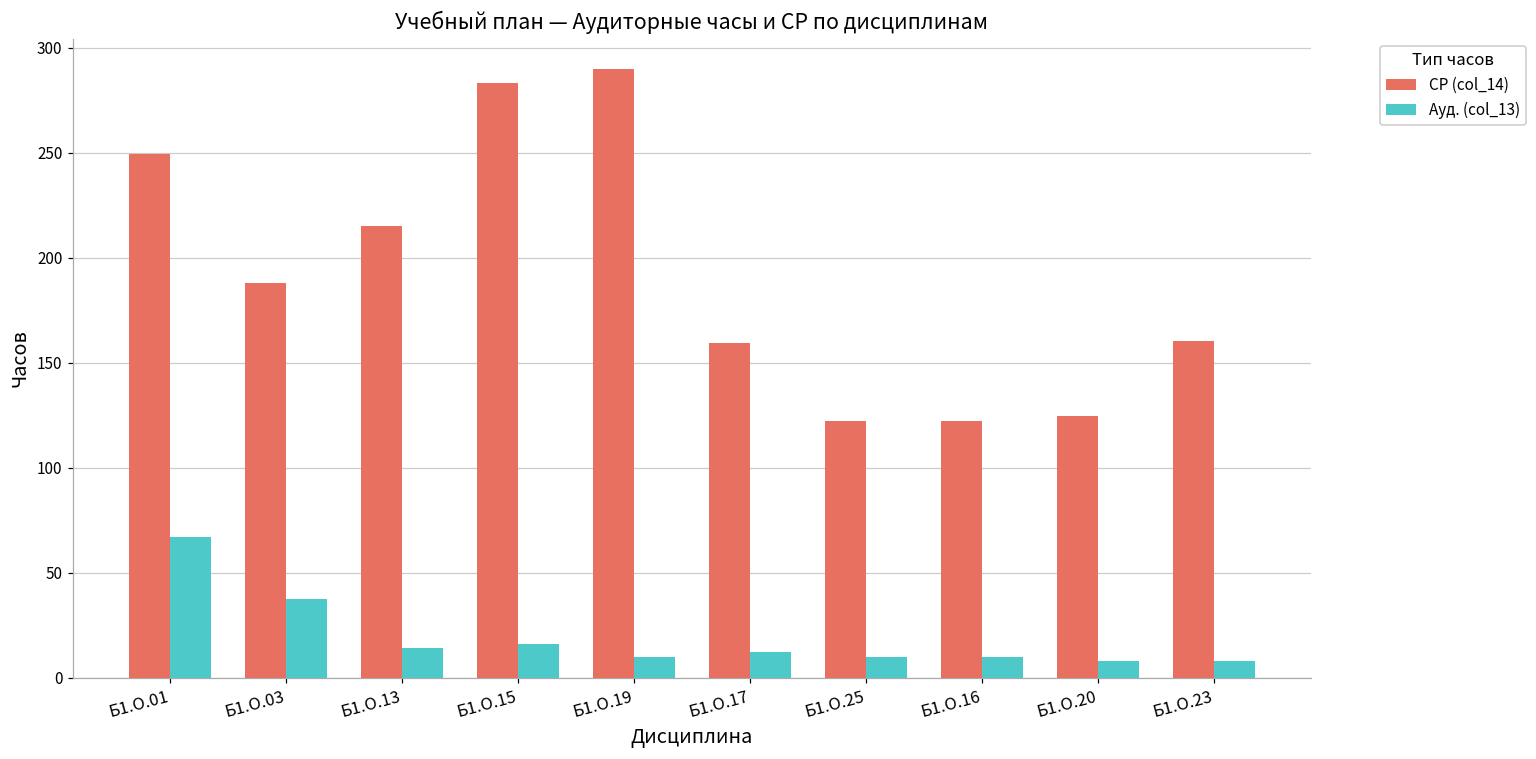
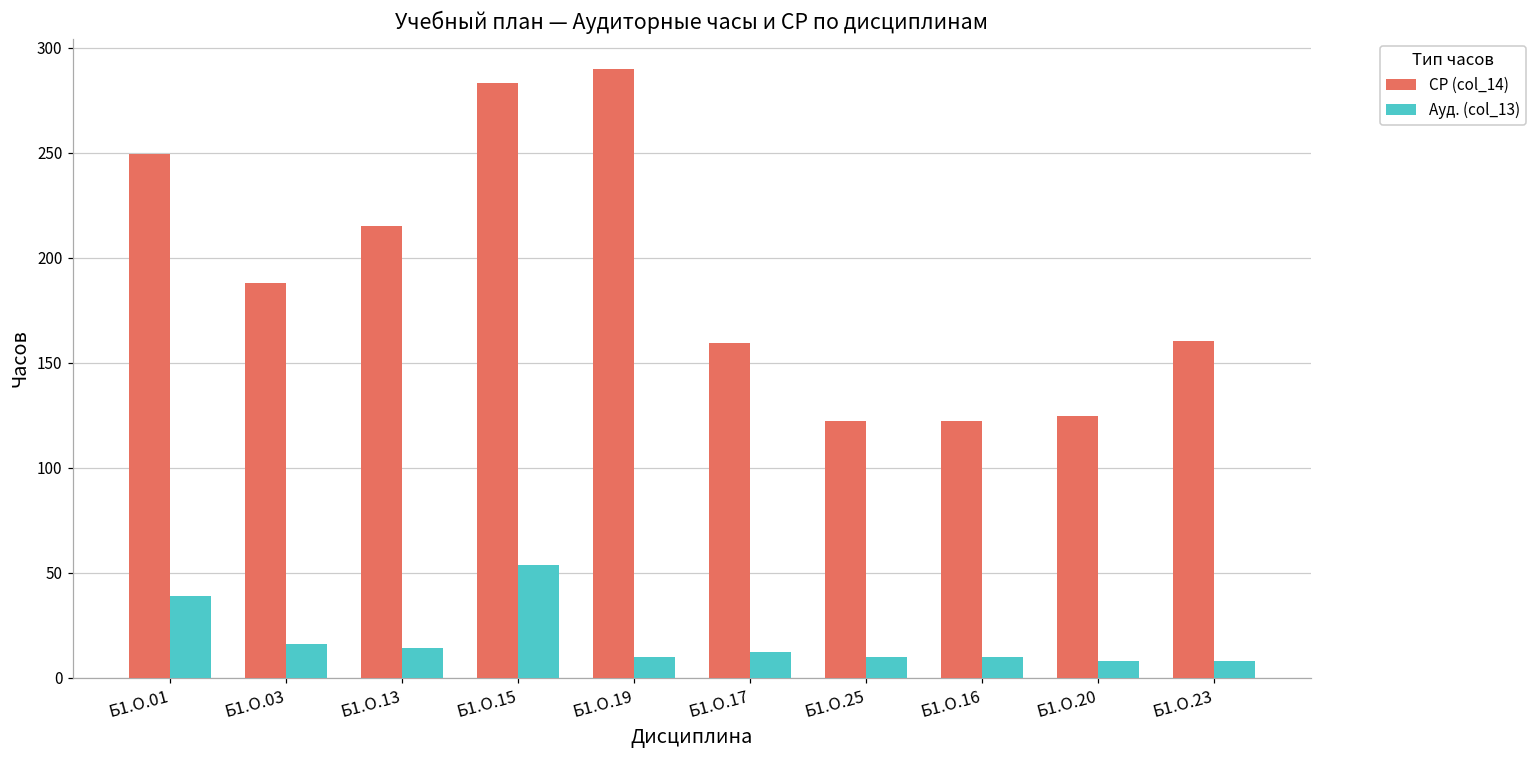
  {
    "СР (col_14)": {
      "Б1.О.01": 249,
      "Б1.О.03": 188,
      "Б1.О.13": 215,
      "Б1.О.15": 283,
      "Б1.О.19": 290,
      "Б1.О.17": 159,
      "Б1.О.25": 122,
      "Б1.О.16": 122,
      "Б1.О.20": 124,
      "Б1.О.23": 160
    },
    "Ауд. (col_13)": {
-     "Б1.О.01": 67,
-     "Б1.О.03": 38,
+     "Б1.О.01": 39,
+     "Б1.О.03": 16,
      "Б1.О.13": 14,
-     "Б1.О.15": 16,
+     "Б1.О.15": 54,
      "Б1.О.19": 10,
      "Б1.О.17": 12,
      "Б1.О.25": 10,
      "Б1.О.16": 10,
      "Б1.О.20": 8,
      "Б1.О.23": 8
    }
  }
